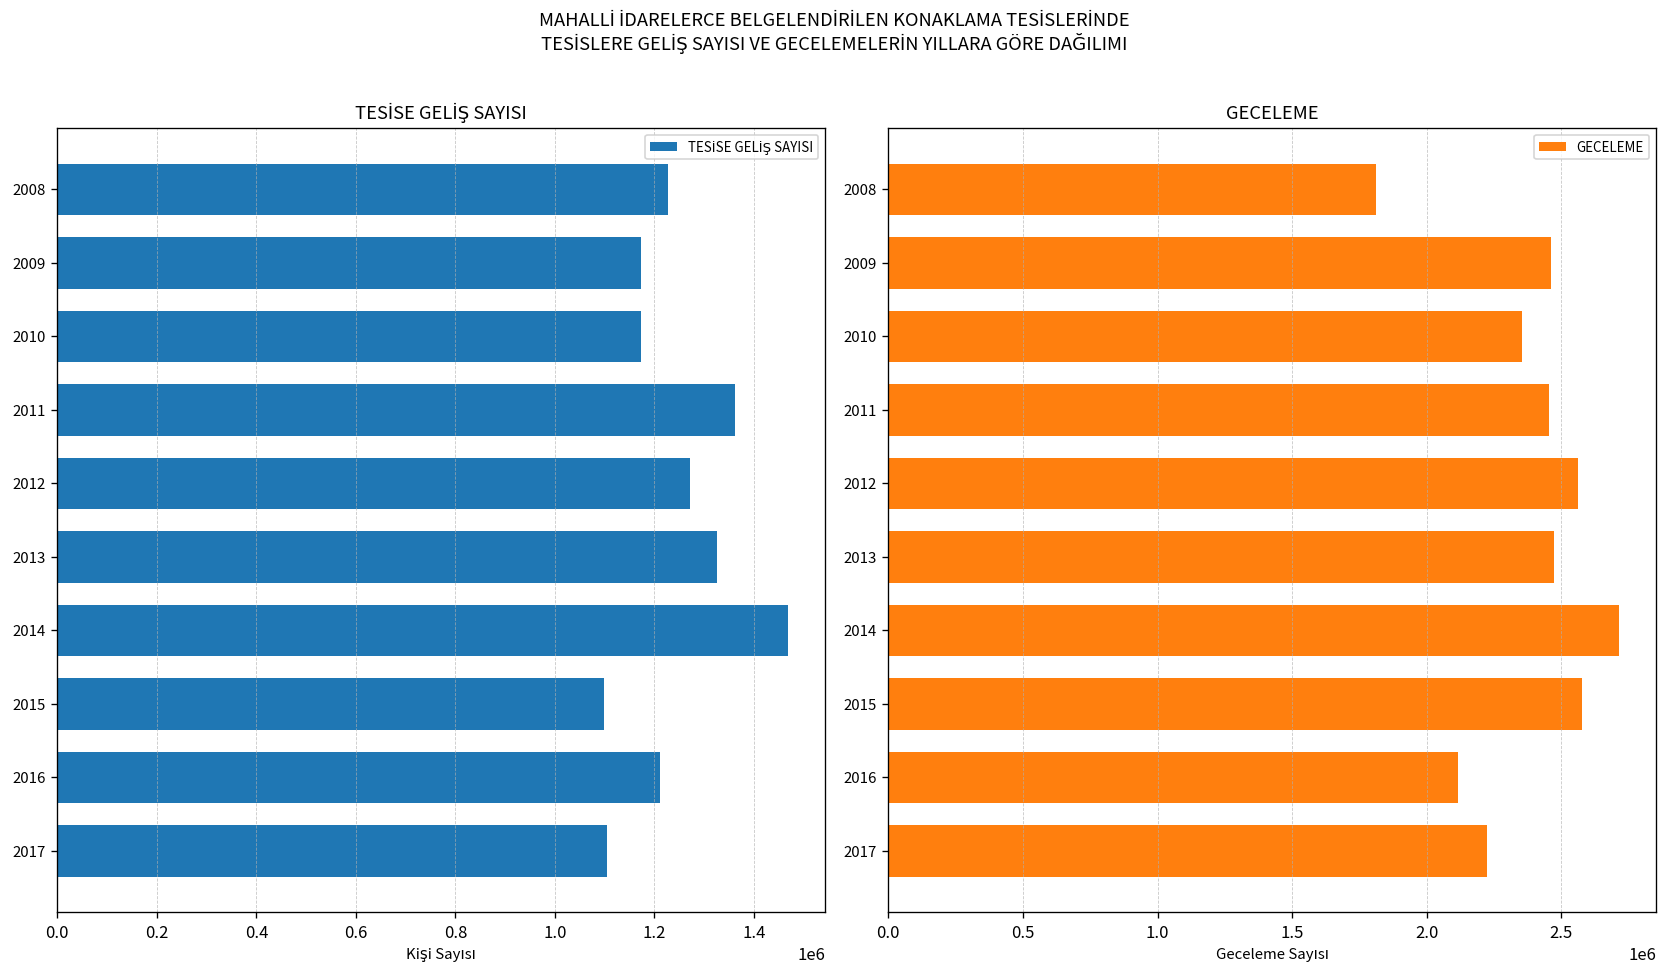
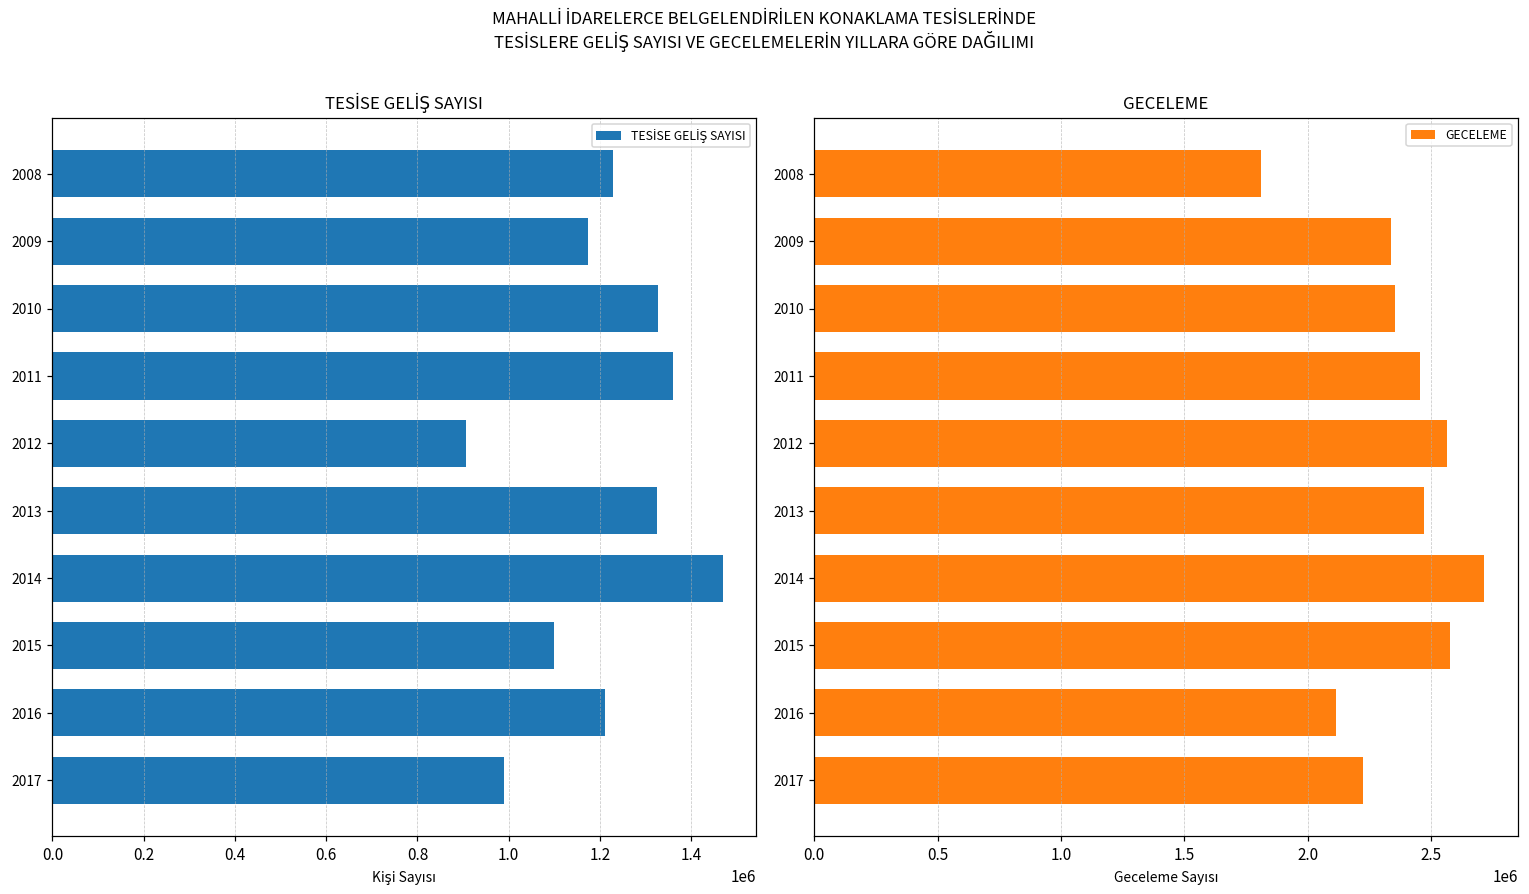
  {
    "TESİSE GELİŞ SAYISI": {
      "2008": 1230000,
      "2009": 1170000,
-     "2010": 1170000,
+     "2010": 1330000,
      "2011": 1360000,
-     "2012": 1270000,
+     "2012": 910000,
      "2013": 1330000,
      "2014": 1470000,
      "2015": 1100000,
      "2016": 1210000,
-     "2017": 1100000
+     "2017": 990000
    },
    "GECELEME": {
      "2008": 1810000,
-     "2009": 2460000,
+     "2009": 2340000,
      "2010": 2350000,
      "2011": 2450000,
      "2012": 2560000,
      "2013": 2470000,
      "2014": 2720000,
      "2015": 2580000,
      "2016": 2120000,
      "2017": 2220000
    }
  }
